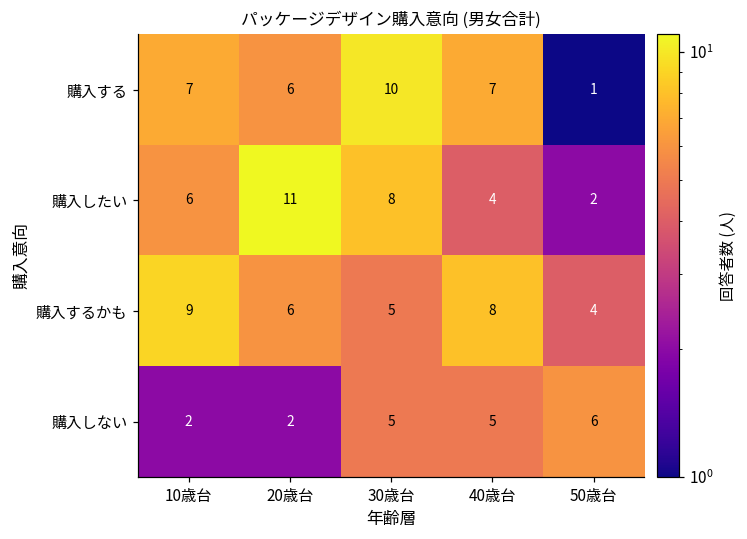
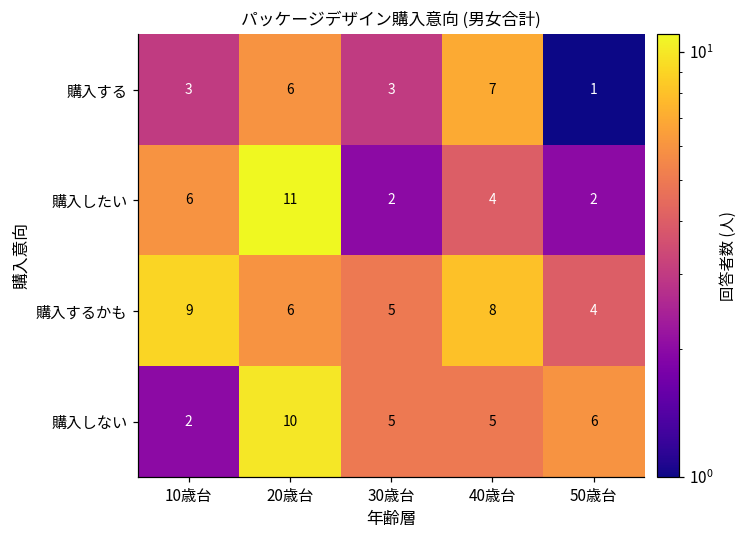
  {
    "購入する": {
-     "10歳台": 7,
+     "10歳台": 3,
      "20歳台": 6,
-     "30歳台": 10,
+     "30歳台": 3,
      "40歳台": 7,
      "50歳台": 1
    },
    "購入したい": {
      "10歳台": 6,
      "20歳台": 11,
-     "30歳台": 8,
+     "30歳台": 2,
      "40歳台": 4,
      "50歳台": 2
    },
    "購入するかも": {
      "10歳台": 9,
      "20歳台": 6,
      "30歳台": 5,
      "40歳台": 8,
      "50歳台": 4
    },
    "購入しない": {
      "10歳台": 2,
-     "20歳台": 2,
+     "20歳台": 10,
      "30歳台": 5,
      "40歳台": 5,
      "50歳台": 6
    }
  }
